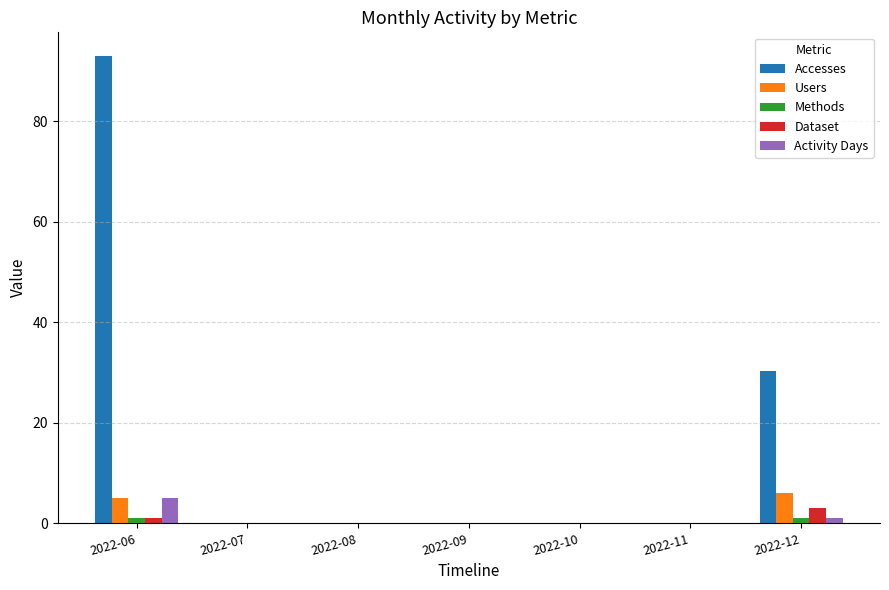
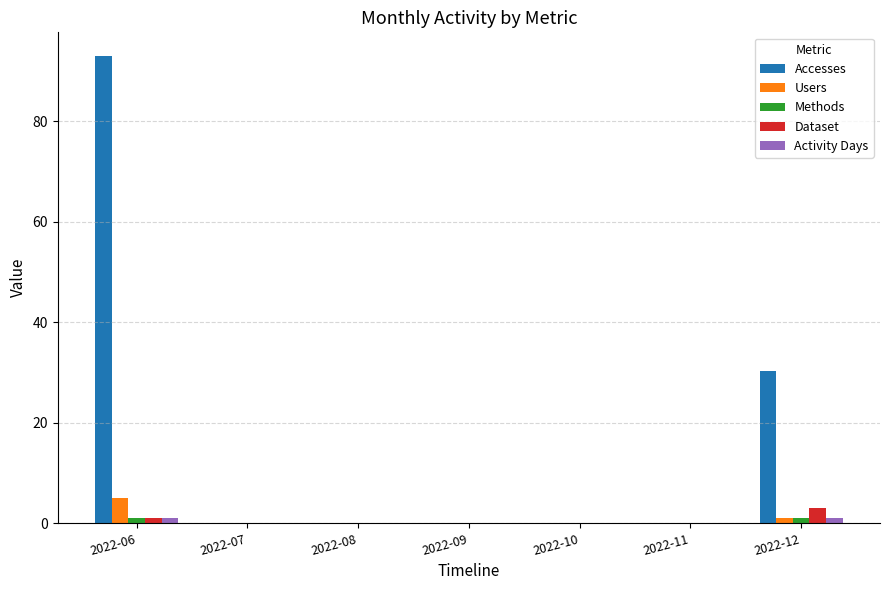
  {
    "Accesses": {
      "2022-06": 93,
      "2022-07": 0,
      "2022-08": 0,
      "2022-09": 0,
      "2022-10": 0,
      "2022-11": 0,
      "2022-12": 30
    },
    "Users": {
      "2022-06": 5,
      "2022-07": 0,
      "2022-08": 0,
      "2022-09": 0,
      "2022-10": 0,
      "2022-11": 0,
-     "2022-12": 6
+     "2022-12": 1
    },
    "Methods": {
      "2022-06": 1,
      "2022-07": 0,
      "2022-08": 0,
      "2022-09": 0,
      "2022-10": 0,
      "2022-11": 0,
      "2022-12": 1
    },
    "Dataset": {
      "2022-06": 1,
      "2022-07": 0,
      "2022-08": 0,
      "2022-09": 0,
      "2022-10": 0,
      "2022-11": 0,
      "2022-12": 3
    },
    "Activity Days": {
-     "2022-06": 5,
+     "2022-06": 1,
      "2022-07": 0,
      "2022-08": 0,
      "2022-09": 0,
      "2022-10": 0,
      "2022-11": 0,
      "2022-12": 1
    }
  }
